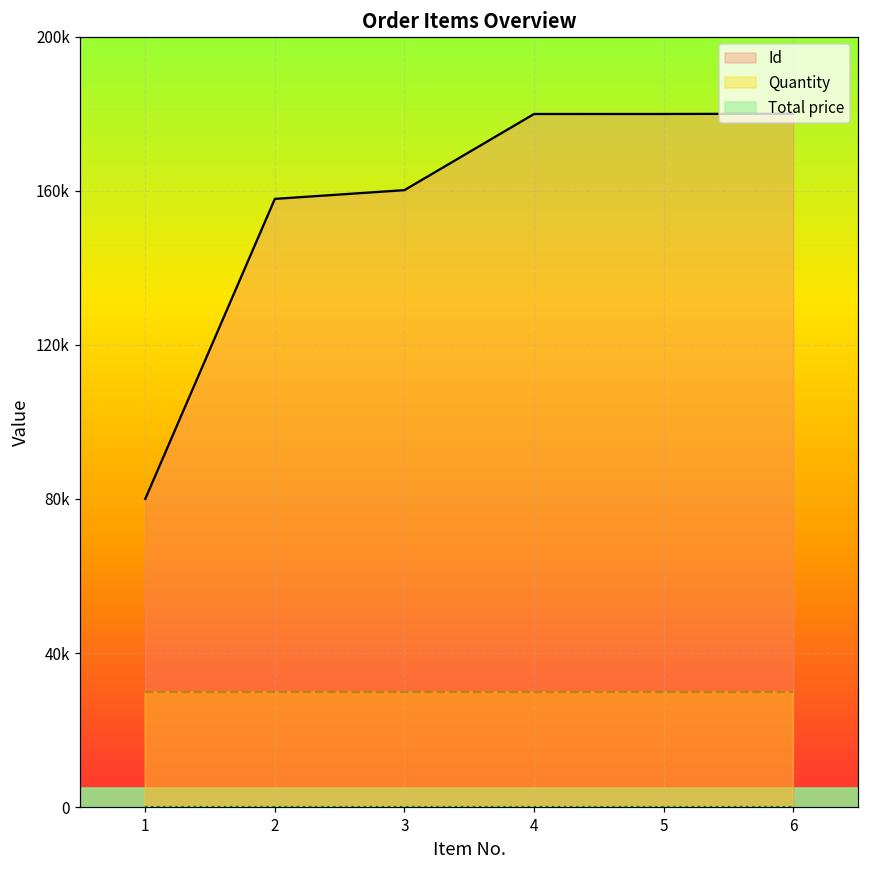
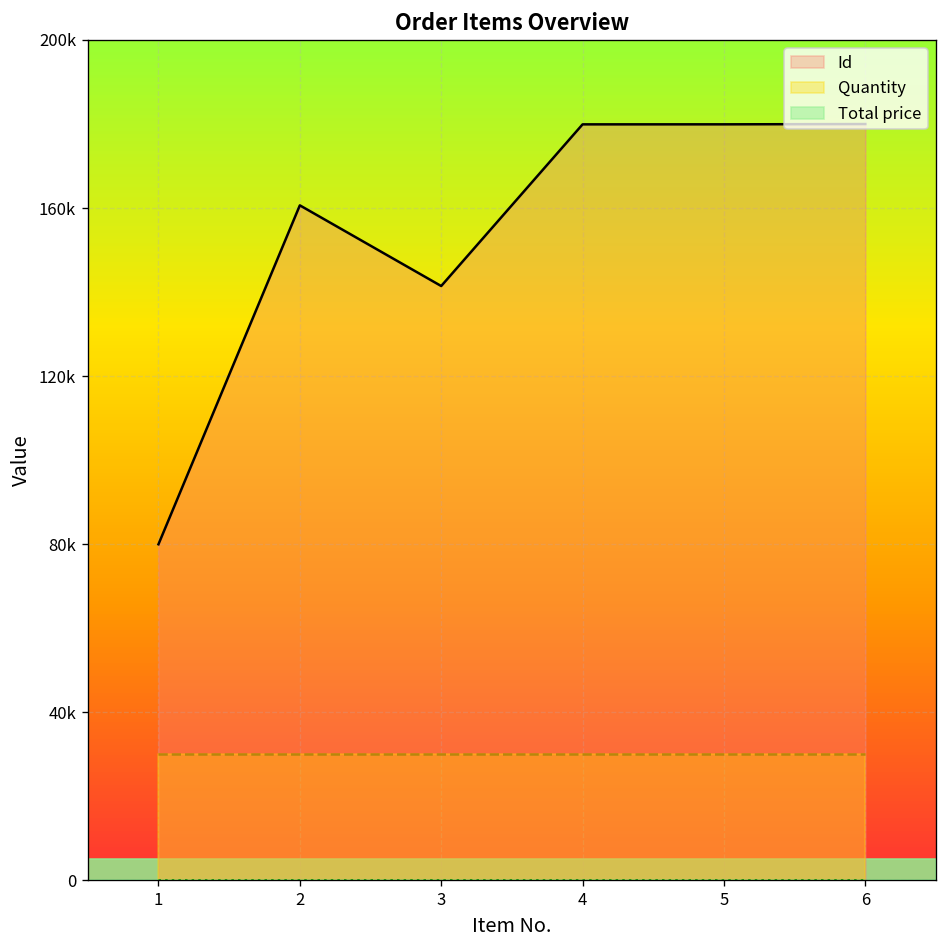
  {
    "Id": {
      "1": 80000,
-     "2": 158000,
-     "3": 160000,
+     "2": 161000,
+     "3": 141000,
      "4": 180000,
      "5": 180000
    },
    "Quantity": {
      "1": 30000,
      "2": 30000,
      "3": 30000,
      "4": 30000,
      "5": 30000,
      "6": 30000
    }
  }
